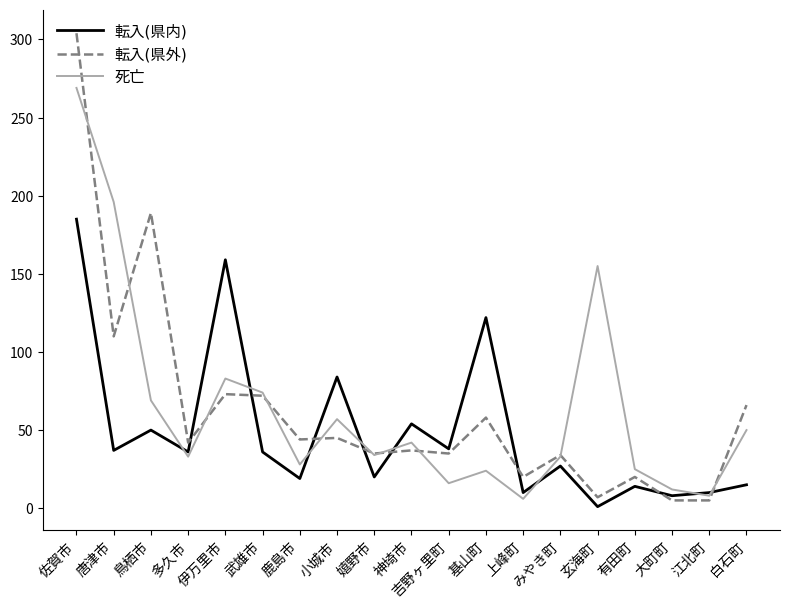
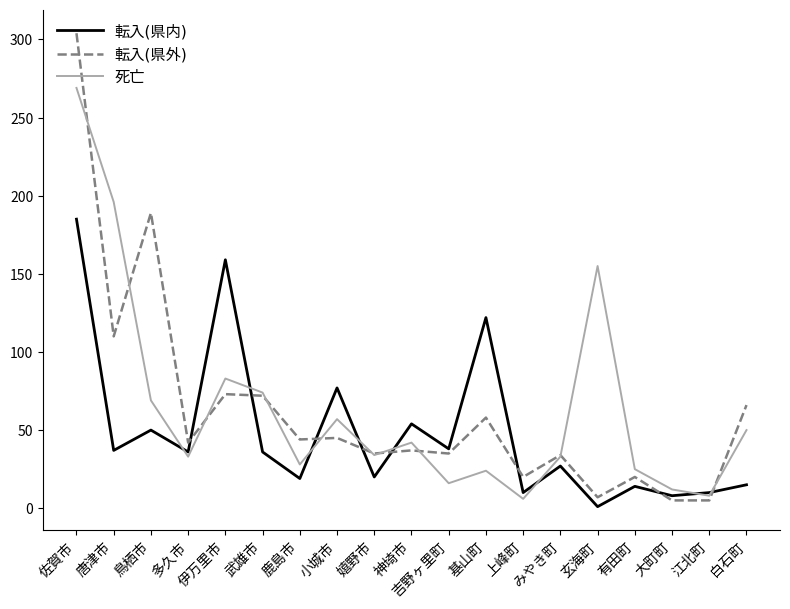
  {
    "転入(県内)": {
      "佐賀市": 185,
      "唐津市": 37,
      "鳥栖市": 50,
      "多久市": 36,
      "伊万里市": 159,
      "武雄市": 36,
      "鹿島市": 19,
-     "小城市": 84,
+     "小城市": 77,
      "嬉野市": 20,
      "神埼市": 54,
      "吉野ヶ里町": 38,
      "基山町": 122,
      "上峰町": 10,
      "みやき町": 27,
      "玄海町": 1,
      "有田町": 14,
      "大町町": 8,
      "江北町": 10,
      "白石町": 15
    },
    "転入(県外)": {
      "佐賀市": 304,
      "唐津市": 110,
      "鳥栖市": 189,
      "多久市": 42,
      "伊万里市": 73,
      "武雄市": 72,
      "鹿島市": 44,
      "小城市": 45,
      "神埼市": 37,
      "吉野ヶ里町": 35,
      "基山町": 58,
      "上峰町": 20,
      "玄海町": 7,
      "有田町": 20,
      "大町町": 5,
      "江北町": 5,
      "白石町": 66
    },
    "死亡": {
      "佐賀市": 269,
      "唐津市": 196,
      "鳥栖市": 69,
      "多久市": 33,
      "伊万里市": 83,
      "武雄市": 74,
      "鹿島市": 28,
      "小城市": 57,
      "神埼市": 42,
      "吉野ヶ里町": 16,
      "基山町": 24,
      "上峰町": 6,
      "玄海町": 155,
      "有田町": 25,
      "大町町": 12,
      "江北町": 8,
      "白石町": 50
    }
  }
